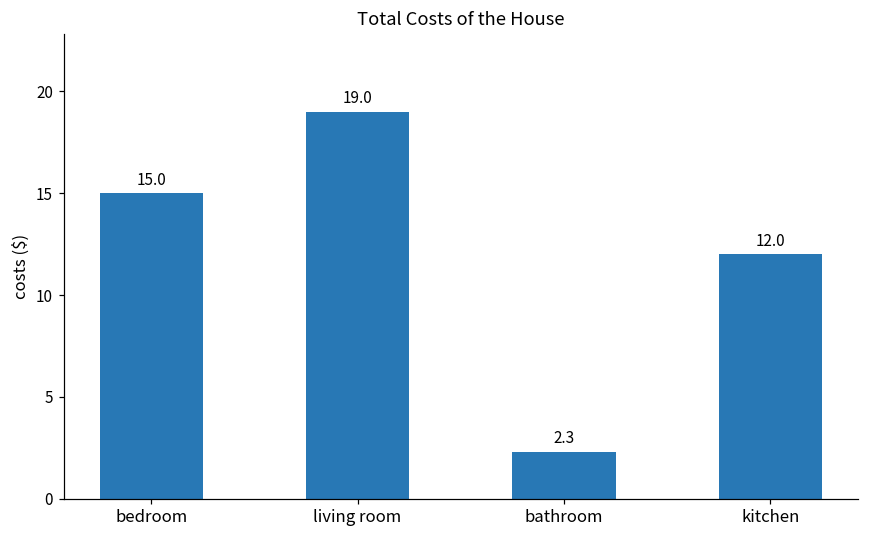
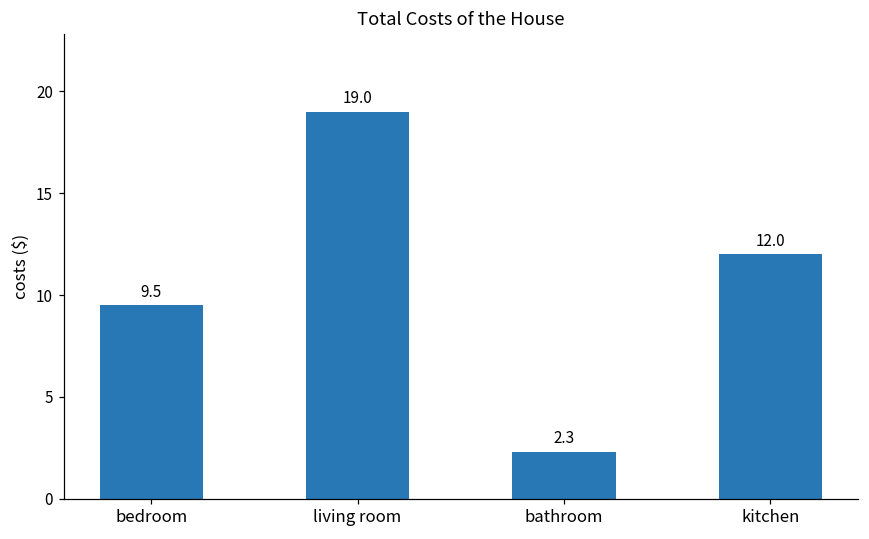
  {
-   "bedroom": 15.0,
+   "bedroom": 9.5,
    "living room": 19.0,
    "bathroom": 2.3,
    "kitchen": 12.0
  }
